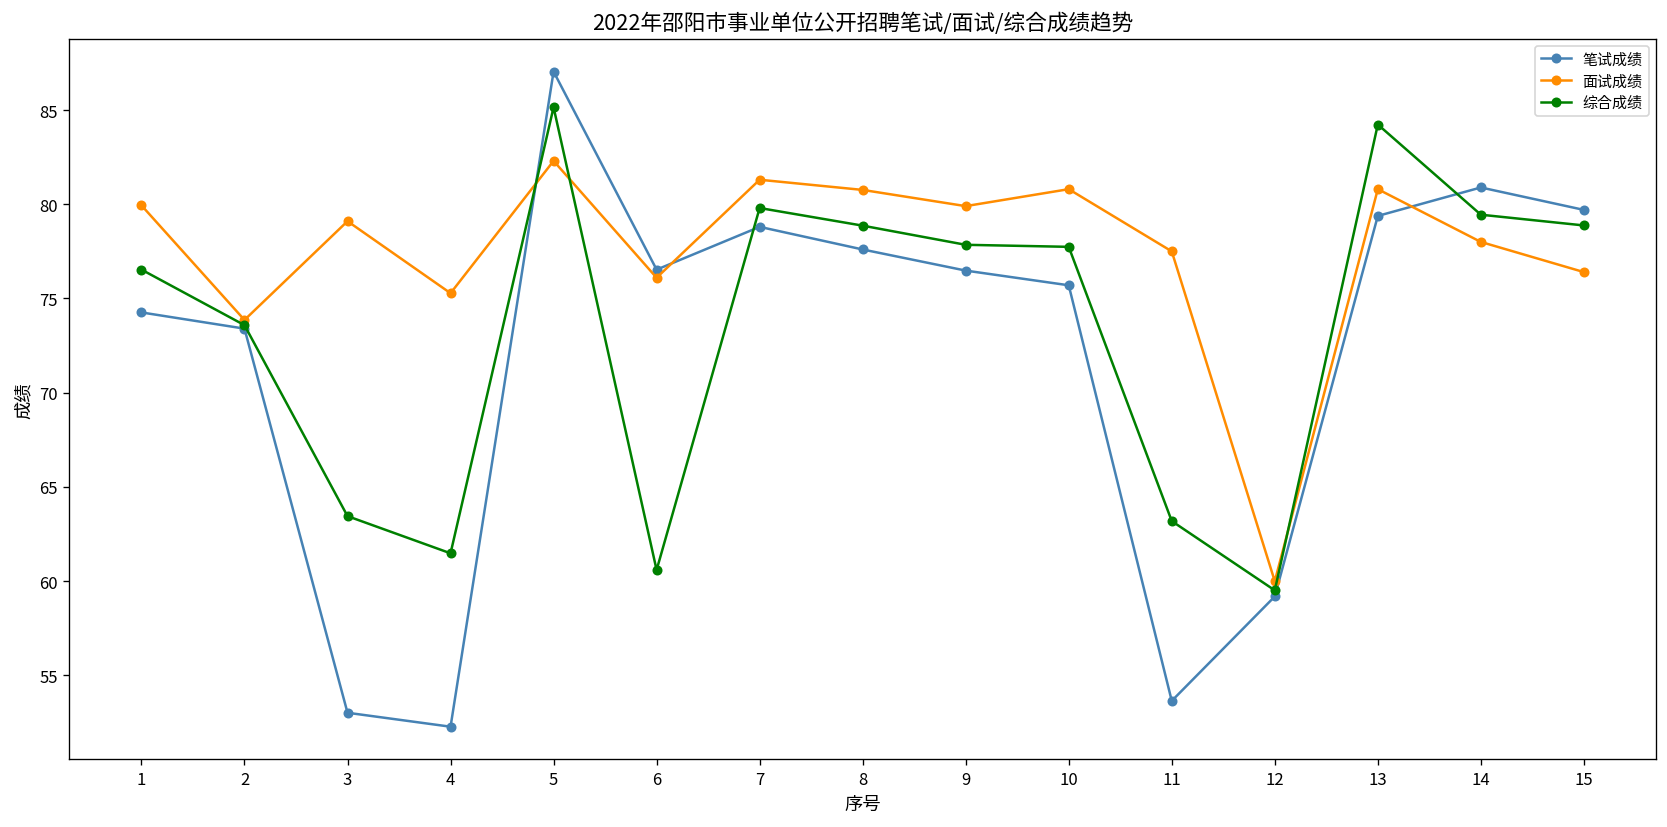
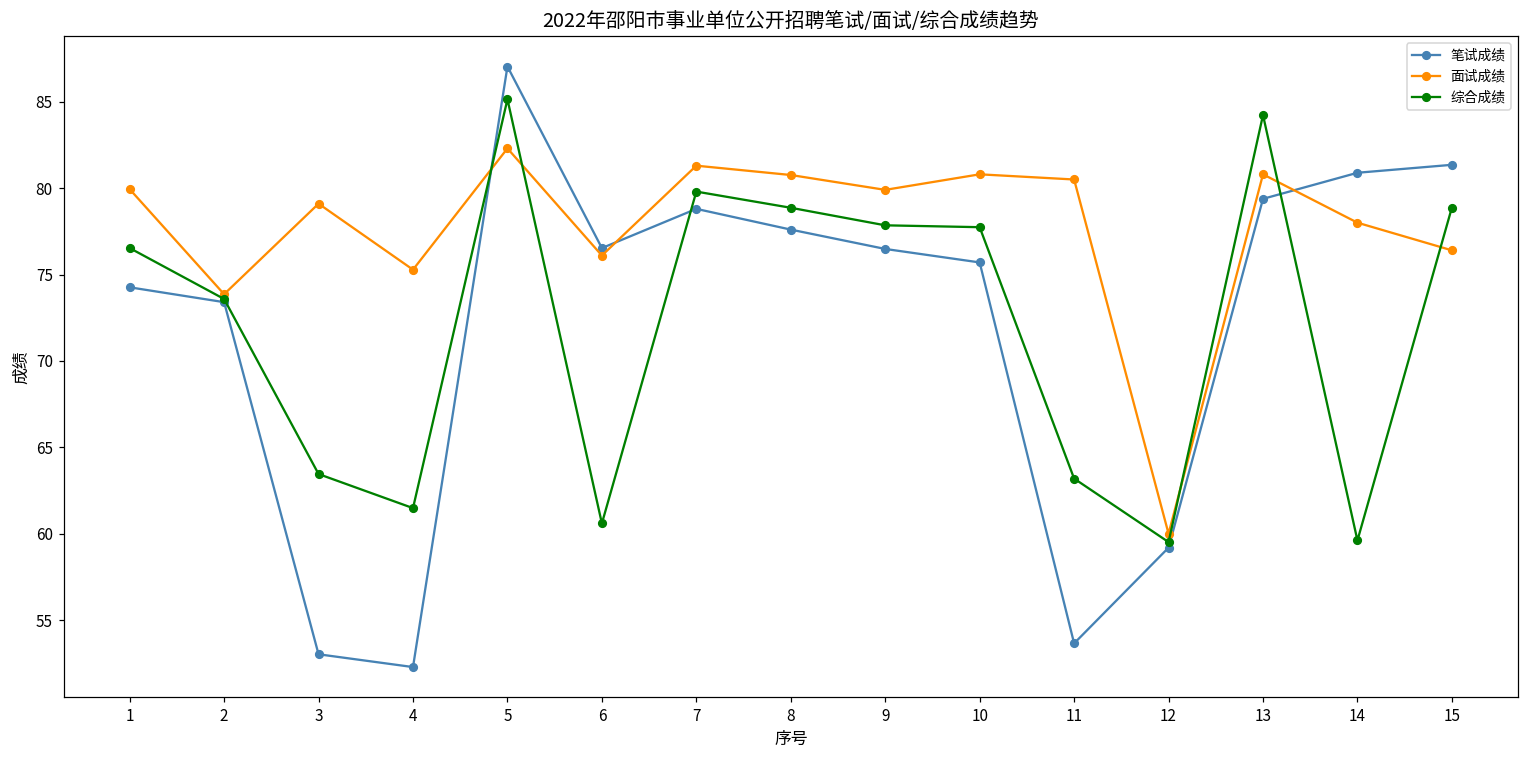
  {
    "笔试成绩": {
      "1": 74.3,
      "2": 73.4,
      "3": 53.0,
      "4": 52.3,
      "5": 87.0,
      "6": 76.5,
      "7": 78.8,
      "8": 77.6,
      "9": 76.5,
      "10": 75.7,
      "11": 53.7,
      "12": 59.2,
      "13": 79.4,
      "14": 80.9,
-     "15": 79.7
+     "15": 81.4
    },
    "面试成绩": {
      "1": 79.9,
      "2": 73.9,
      "3": 79.1,
      "4": 75.3,
      "5": 82.3,
      "6": 76.1,
      "7": 81.3,
      "8": 80.8,
      "9": 79.9,
      "10": 80.8,
-     "11": 77.5,
+     "11": 80.5,
      "12": 60.0,
      "13": 80.8,
      "14": 78.0,
      "15": 76.4
    },
    "综合成绩": {
      "1": 76.5,
      "2": 73.6,
      "3": 63.5,
      "4": 61.5,
      "5": 85.1,
      "6": 60.6,
      "7": 79.8,
      "8": 78.9,
      "9": 77.8,
      "10": 77.7,
      "11": 63.2,
      "12": 59.5,
      "13": 84.2,
-     "14": 79.4,
+     "14": 59.6,
      "15": 78.9
    }
  }
